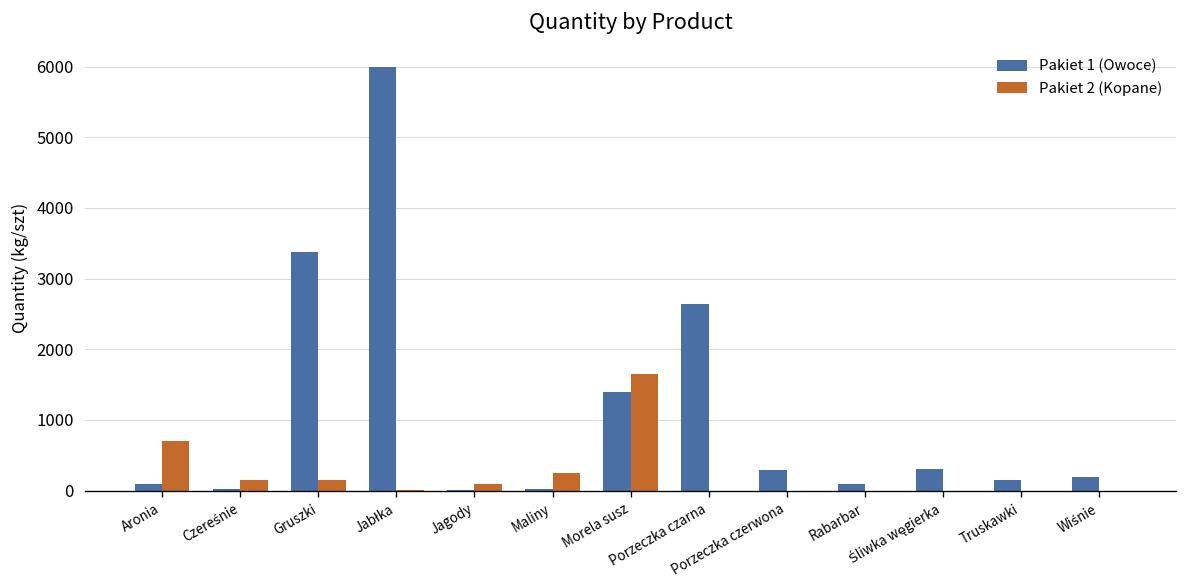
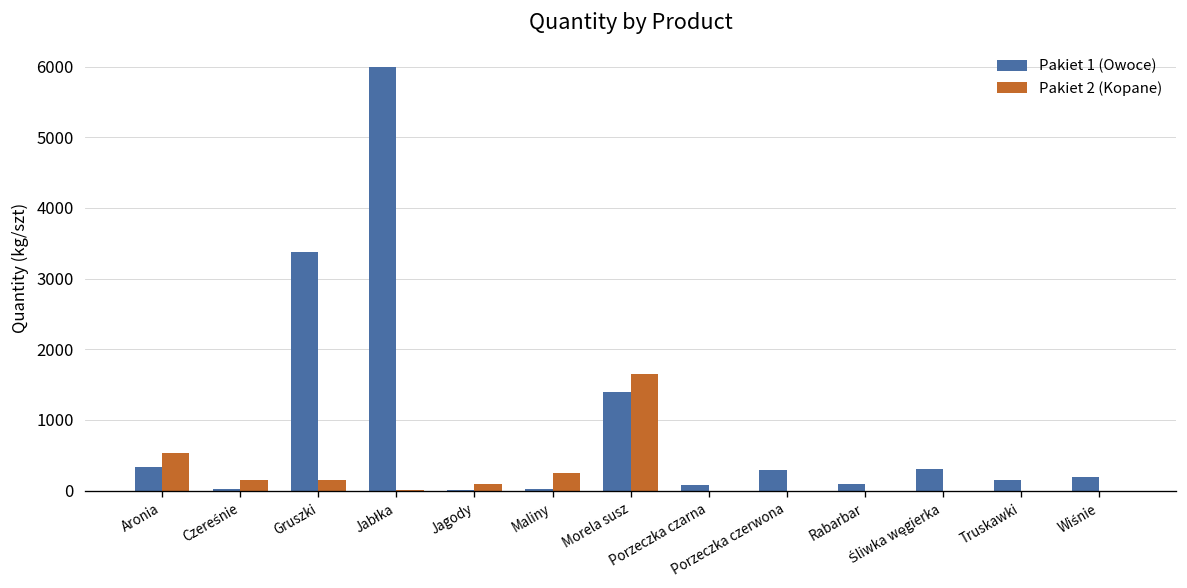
  {
    "Pakiet 1 (Owoce)": {
-     "Aronia": 100,
+     "Aronia": 300,
      "Gruszki": 3400,
      "Jabłka": 6000,
      "Morela susz": 1400,
-     "Porzeczka czarna": 2600,
+     "Porzeczka czarna": 100,
      "Porzeczka czerwona": 300,
      "Rabarbar": 100,
      "Śliwka węgierka": 300,
      "Truskawki": 200,
      "Wiśnie": 200
    },
    "Pakiet 2 (Kopane)": {
-     "Aronia": 700,
+     "Aronia": 500,
      "Czereśnie": 200,
      "Gruszki": 200,
      "Jagody": 100,
      "Maliny": 300,
      "Morela susz": 1700,
      "Porzeczka czarna": 0,
      "Porzeczka czerwona": 0,
      "Rabarbar": 0,
      "Śliwka węgierka": 0,
      "Truskawki": 0,
      "Wiśnie": 0
    }
  }
